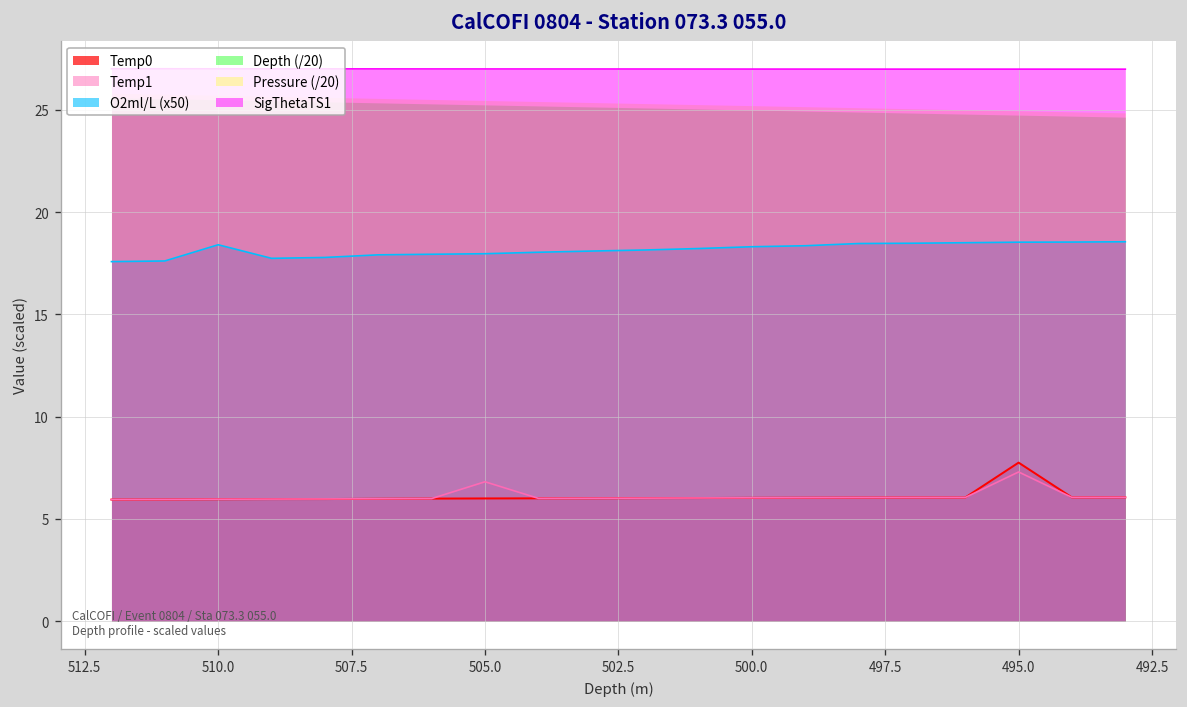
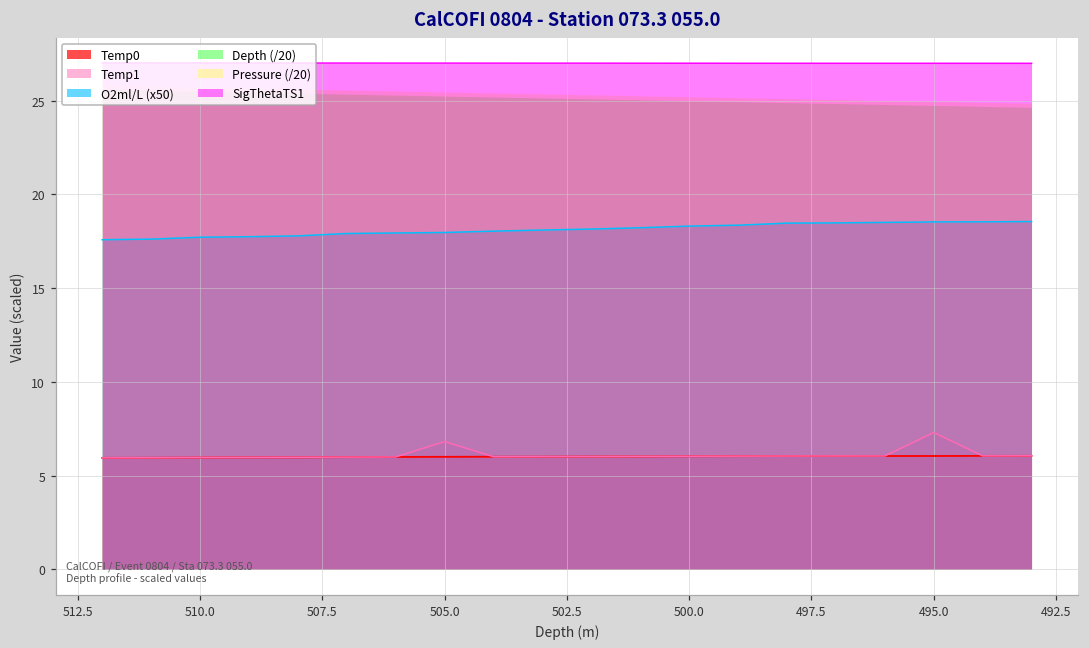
  {
    "Temp0": {
      "505.0": 6.0,
-     "495.0": 7.8
+     "495.0": 6.0
    },
    "Temp1": {
      "505.0": 6.8,
      "495.0": 7.3
    },
    "O2ml/L (x50)": {
-     "510.0": 18.4,
+     "510.0": 17.7,
      "505.0": 18.0,
      "500.0": 18.3,
      "495.0": 18.5
    },
    "Depth (/20)": {
      "505.0": 25.3,
      "500.0": 25.0,
      "495.0": 24.8
    },
    "Pressure (/20)": {
      "505.0": 25.5,
      "500.0": 25.2,
      "495.0": 25.0
    },
    "SigThetaTS1": {
      "505.0": 27.0,
      "500.0": 27.0,
      "495.0": 27.0
    }
  }
